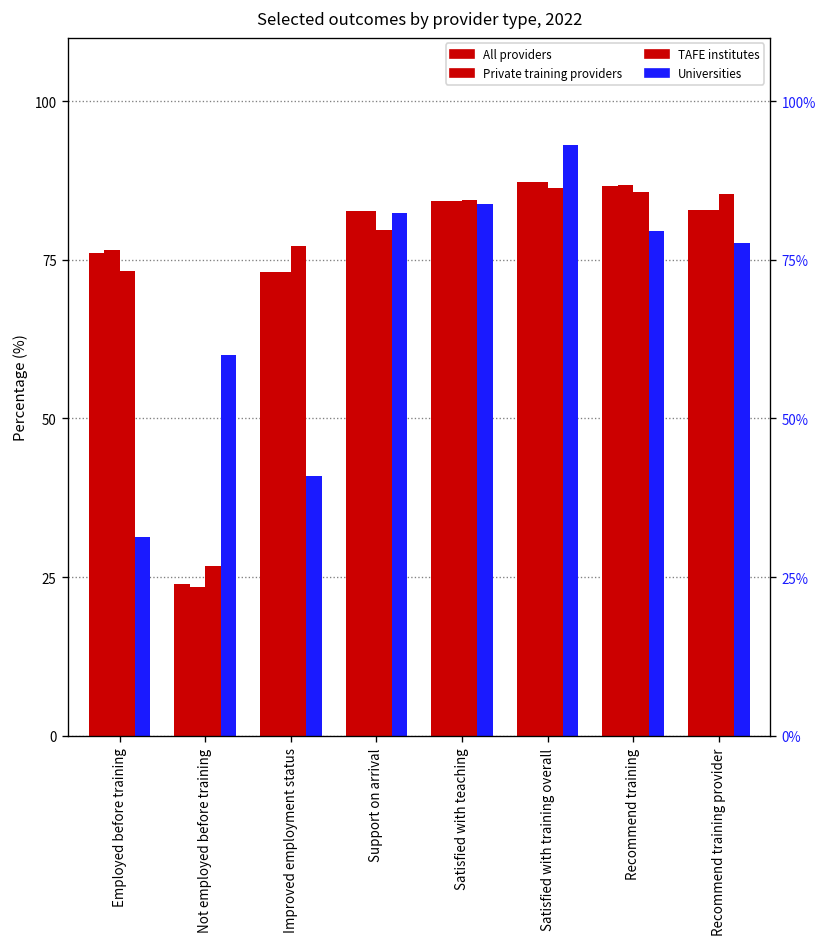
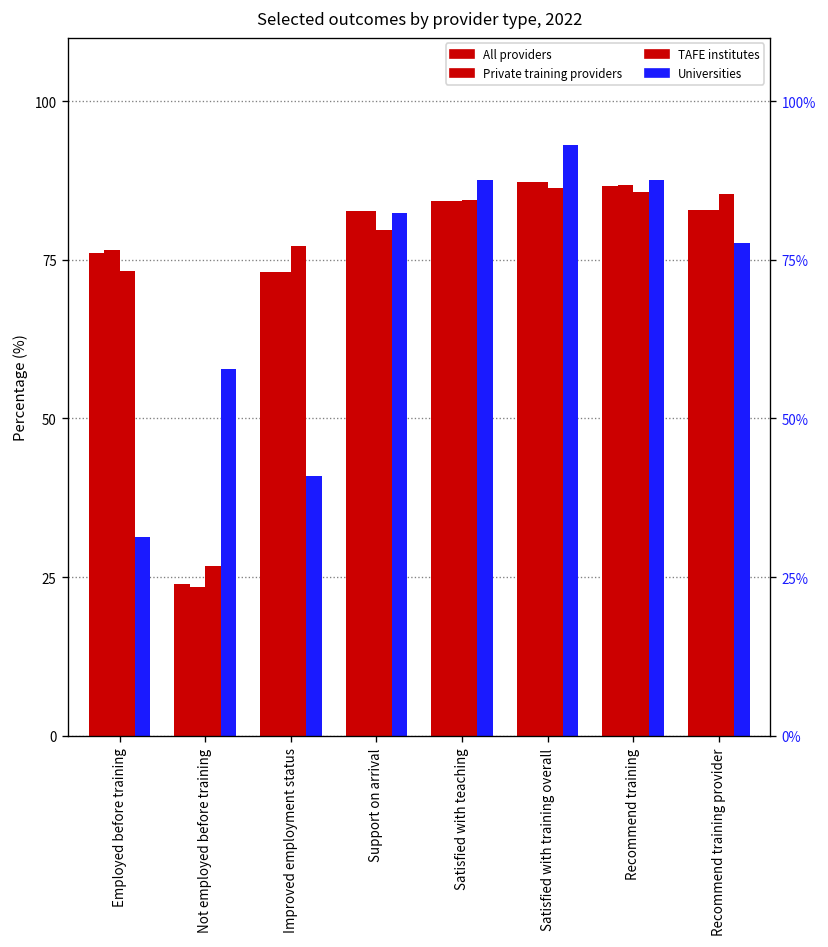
  {
    "Universities": {
      "Employed before training": 31,
-     "Not employed before training": 60,
+     "Not employed before training": 58,
      "Improved employment status": 41,
      "Support on arrival": 82,
-     "Satisfied with teaching": 84,
+     "Satisfied with teaching": 88,
      "Satisfied with training overall": 93,
-     "Recommend training": 80,
+     "Recommend training": 88,
      "Recommend training provider": 78
    }
  }
